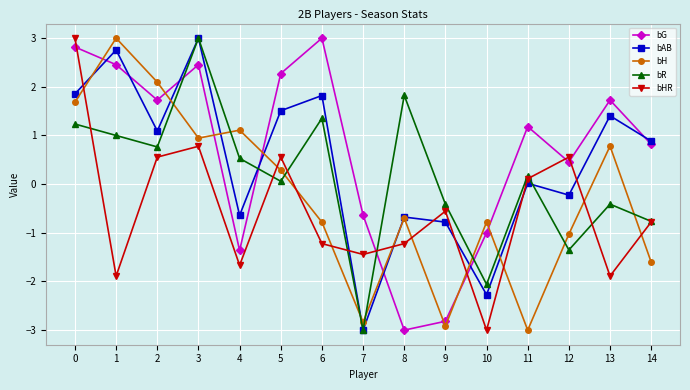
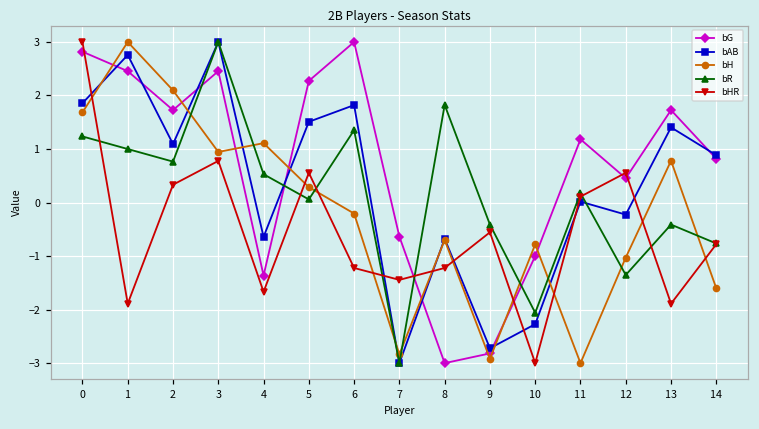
  {
    "bG": {
      "0": 2.8,
      "1": 2.5,
      "2": 1.7,
      "3": 2.5,
      "4": -1.4,
      "5": 2.3,
      "6": 3.0,
      "7": -0.6,
      "8": -3.0,
      "9": -2.8,
      "10": -1.0,
      "11": 1.2,
      "12": 0.5,
      "13": 1.7,
      "14": 0.8
    },
    "bAB": {
      "0": 1.9,
      "1": 2.8,
      "2": 1.1,
      "4": -0.6,
      "5": 1.5,
      "6": 1.8,
-     "9": -0.8,
+     "9": -2.7,
      "10": -2.3,
      "11": 0.0,
      "12": -0.2,
      "13": 1.4,
      "14": 0.9
    },
    "bH": {
      "0": 1.7,
      "1": 3.0,
      "2": 2.1,
      "3": 0.9,
      "4": 1.1,
      "5": 0.3,
-     "6": -0.8,
+     "6": -0.2,
      "7": -2.8,
      "9": -2.9,
      "10": -0.8,
      "11": -3.0,
      "12": -1.0,
      "13": 0.8,
      "14": -1.6
    },
    "bR": {
      "0": 1.2,
      "1": 1.0,
      "2": 0.8,
      "4": 0.5,
      "5": 0.1,
      "6": 1.4,
      "8": 1.8,
      "9": -0.4,
      "10": -2.1,
      "11": 0.2,
      "12": -1.4,
      "13": -0.4
    },
    "bHR": {
      "0": 3.0,
      "1": -1.9,
-     "2": 0.6,
+     "2": 0.3,
      "3": 0.8,
      "4": -1.7,
      "5": 0.6,
      "6": -1.2,
      "7": -1.4,
      "8": -1.2,
      "9": -0.6,
      "10": -3.0,
      "11": 0.1,
      "12": 0.6,
      "13": -1.9
    }
  }
